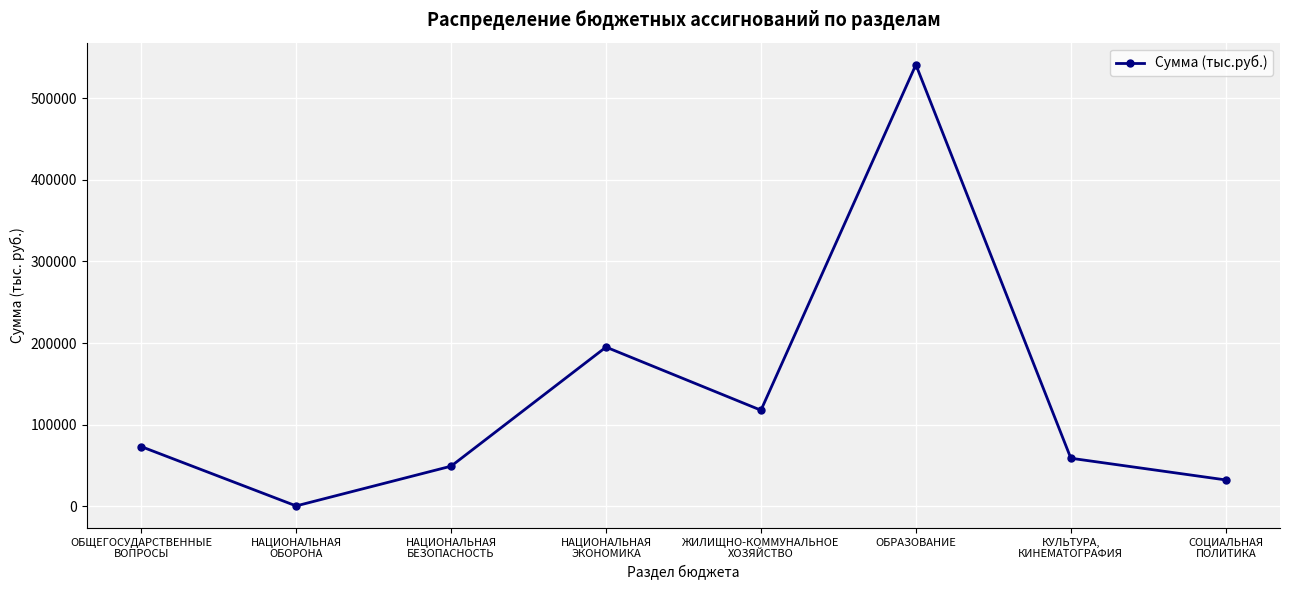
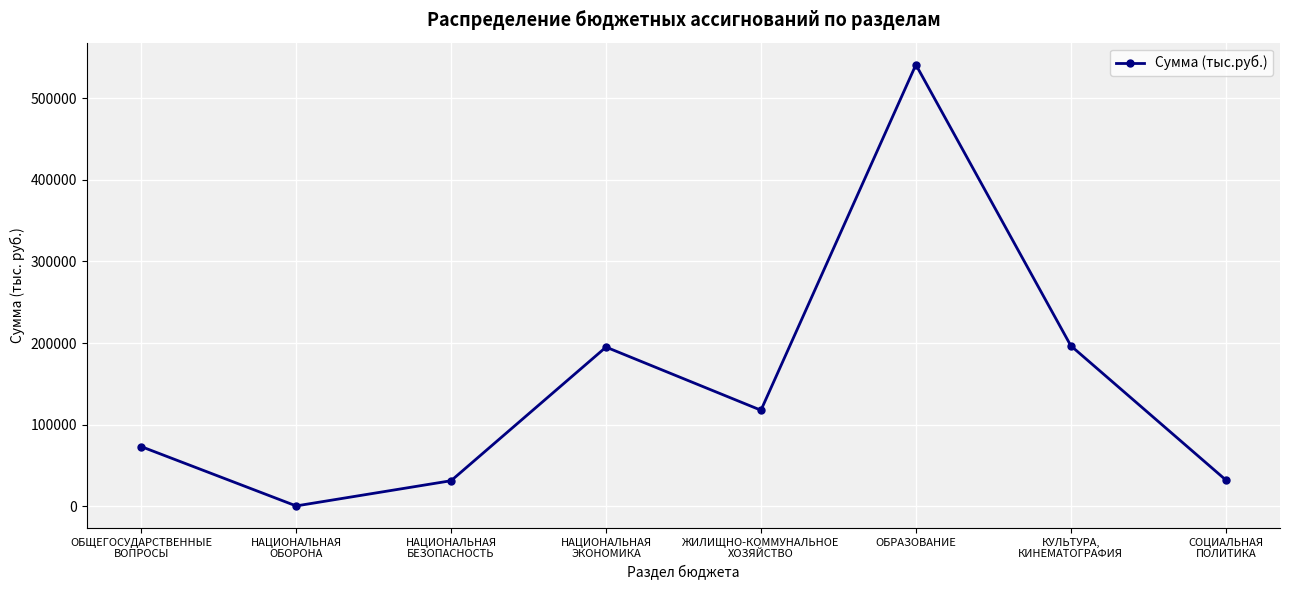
  {
    "ОБЩЕГОСУДАРСТВЕННЫЕ ВОПРОСЫ": 70000,
    "НАЦИОНАЛЬНАЯ ОБОРОНА": 0,
-   "НАЦИОНАЛЬНАЯ БЕЗОПАСНОСТЬ": 50000,
+   "НАЦИОНАЛЬНАЯ БЕЗОПАСНОСТЬ": 30000,
    "НАЦИОНАЛЬНАЯ ЭКОНОМИКА": 200000,
    "ЖИЛИЩНО-КОММУНАЛЬНОЕ ХОЗЯЙСТВО": 120000,
    "ОБРАЗОВАНИЕ": 540000,
-   "КУЛЬТУРА, КИНЕМАТОГРАФИЯ": 60000,
+   "КУЛЬТУРА, КИНЕМАТОГРАФИЯ": 200000,
    "СОЦИАЛЬНАЯ ПОЛИТИКА": 30000
  }
